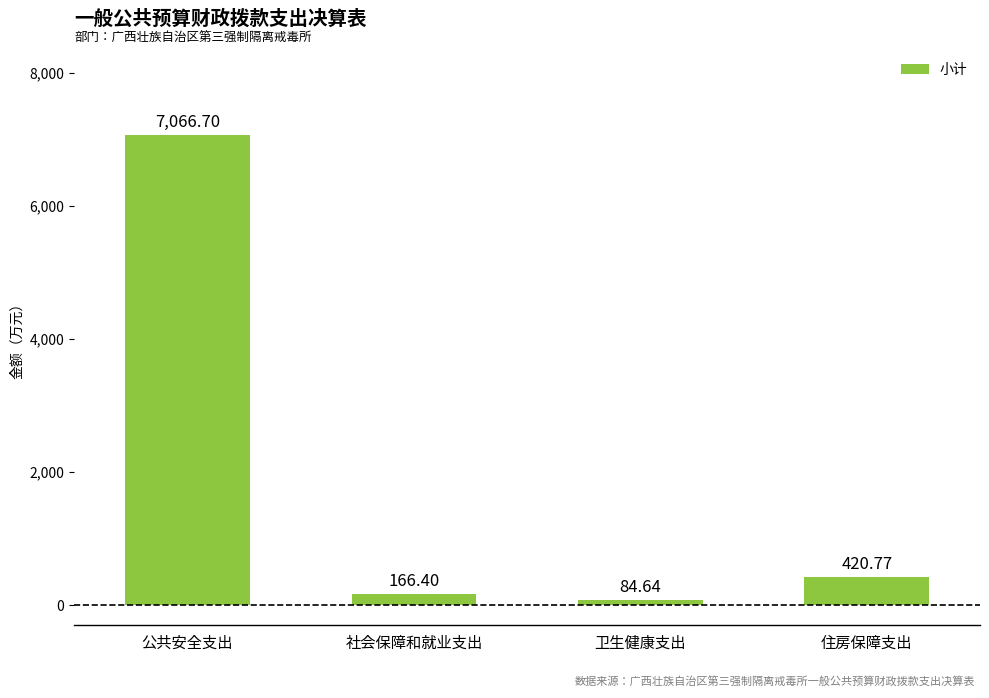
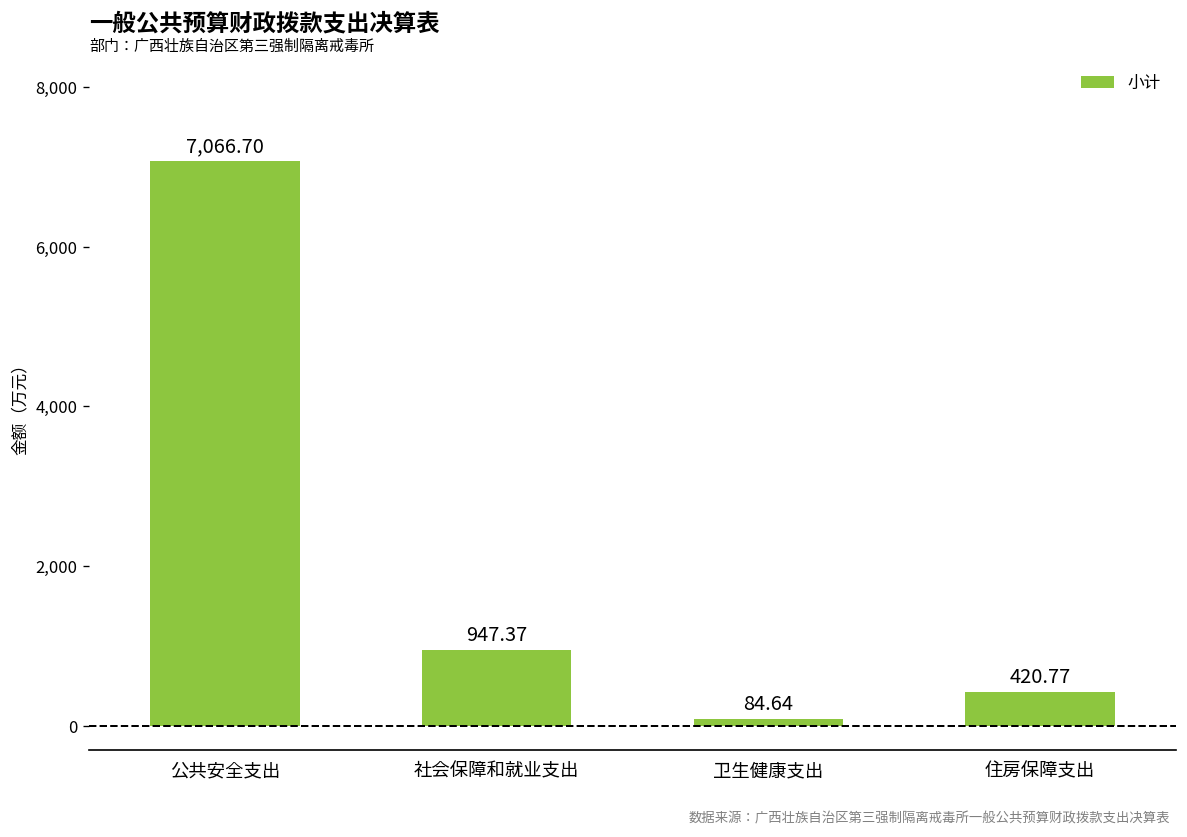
  {
    "公共安全支出": "7,066.70",
-   "社会保障和就业支出": "166.40",
+   "社会保障和就业支出": "947.37",
    "卫生健康支出": "84.64",
    "住房保障支出": "420.77"
  }
